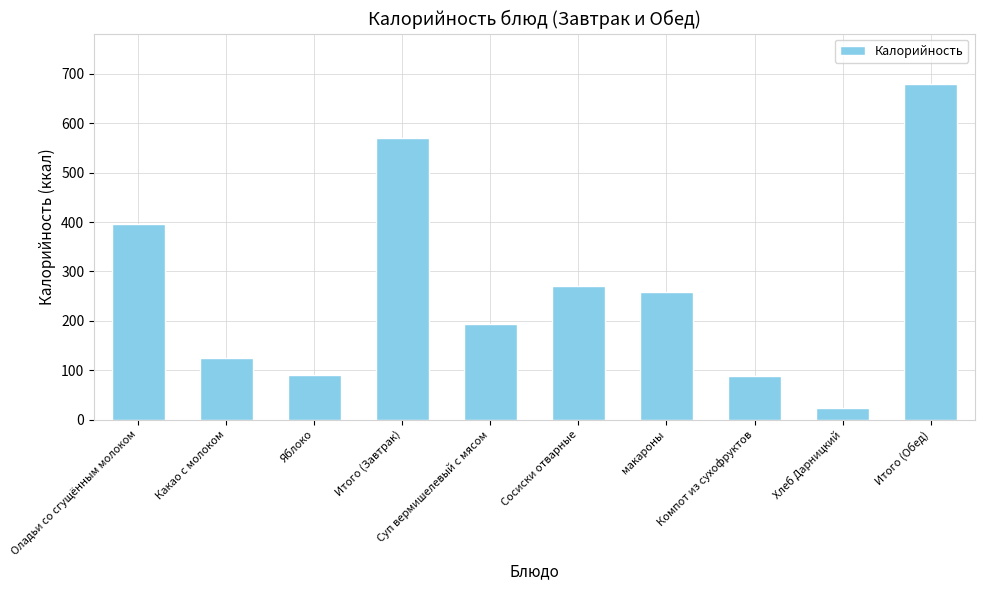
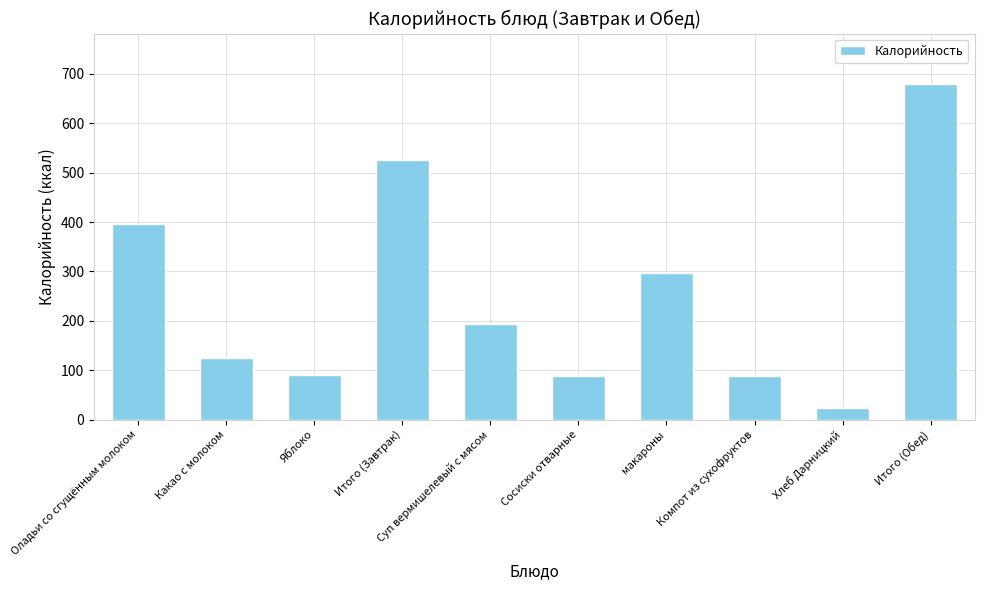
  {
    "Оладьи со сгущённым молоком": 400,
    "Какао с молоком": 130,
    "Яблоко": 90,
-   "Итого (Завтрак)": 570,
+   "Итого (Завтрак)": 530,
    "Суп вермишелевый с мясом": 190,
-   "Сосиски отварные": 270,
-   "макароны": 260,
+   "Сосиски отварные": 90,
+   "макароны": 300,
    "Компот из сухофруктов": 90,
    "Хлеб Дарницкий": 20,
    "Итого (Обед)": 680
  }
